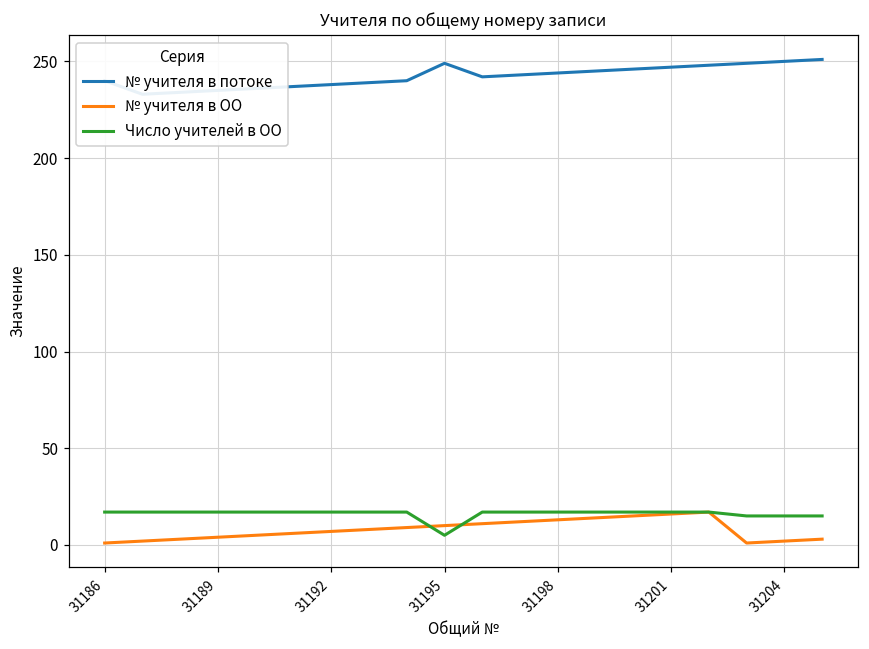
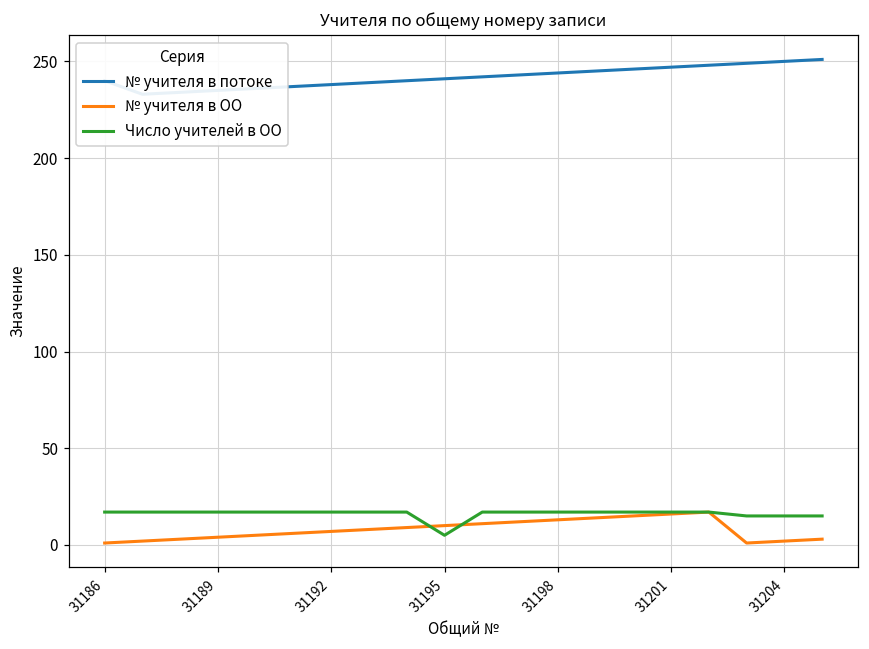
  {
    "№ учителя в потоке": {
      "31192": 238,
-     "31195": 249,
+     "31195": 241,
      "31198": 244,
      "31201": 247,
      "31204": 250
    },
    "№ учителя в ОО": {
      "31186": 1,
      "31189": 4,
      "31192": 7,
      "31195": 10,
      "31198": 13,
      "31204": 2
    },
    "Число учителей в ОО": {
      "31186": 17,
      "31189": 17,
      "31192": 17,
      "31195": 5,
      "31198": 17,
      "31204": 15
    }
  }
